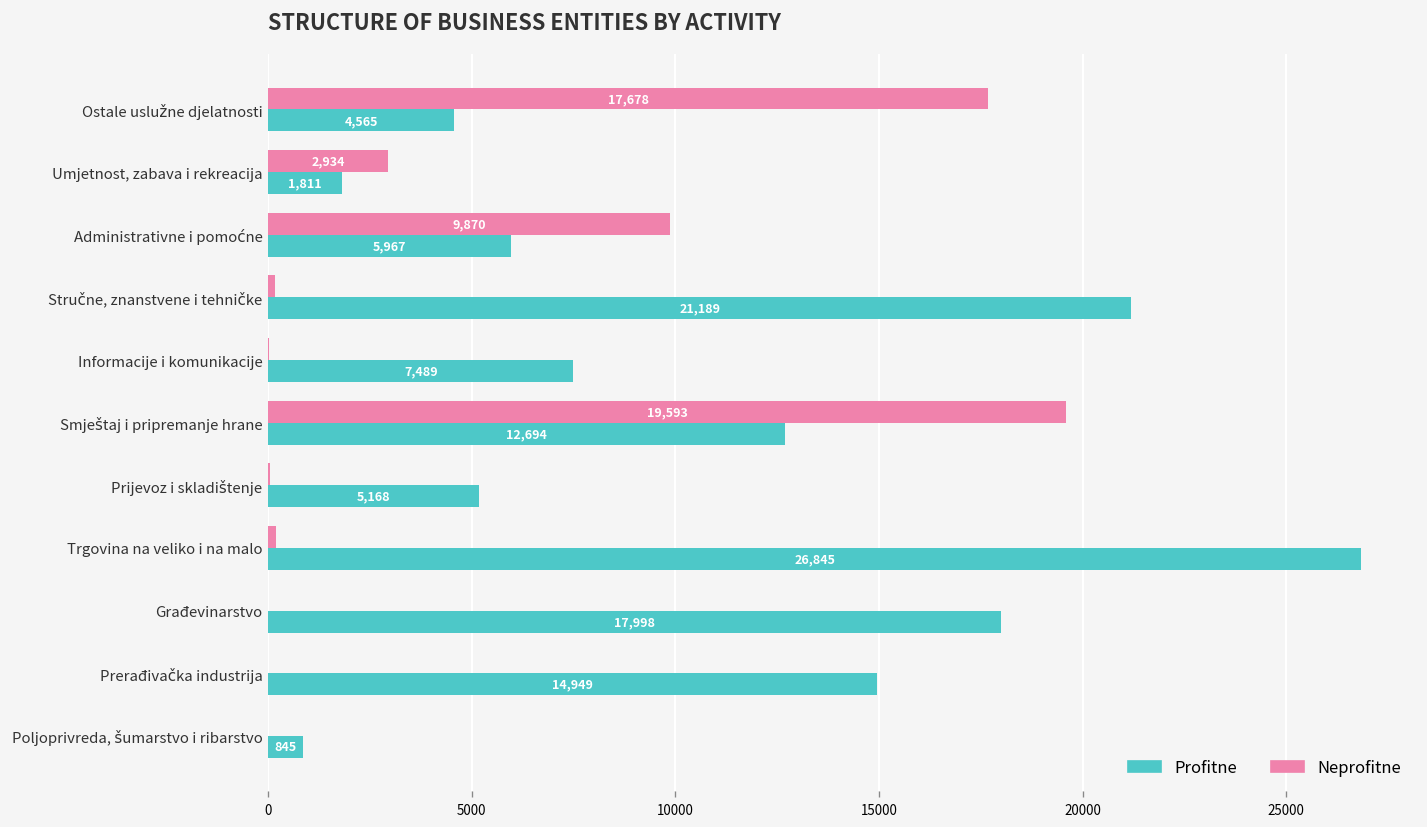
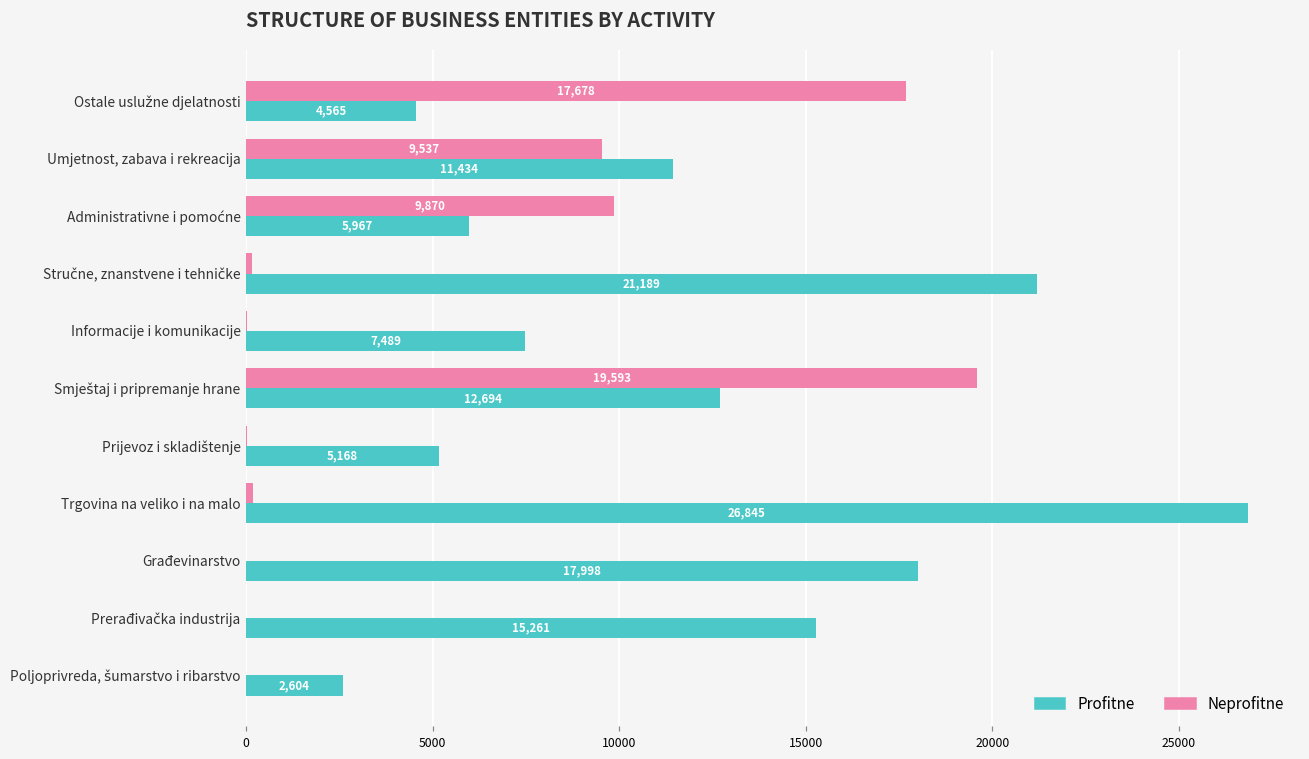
  {
    "Profitne": {
      "Ostale uslužne djelatnosti": "4,565",
-     "Umjetnost, zabava i rekreacija": "1,811",
+     "Umjetnost, zabava i rekreacija": "11,434",
      "Administrativne i pomoćne": "5,967",
      "Stručne, znanstvene i tehničke": "21,189",
      "Informacije i komunikacije": "7,489",
      "Smještaj i pripremanje hrane": "12,694",
      "Prijevoz i skladištenje": "5,168",
      "Trgovina na veliko i na malo": "26,845",
      "Građevinarstvo": "17,998",
-     "Prerađivačka industrija": "14,949",
-     "Poljoprivreda, šumarstvo i ribarstvo": "845"
+     "Prerađivačka industrija": "15,261",
+     "Poljoprivreda, šumarstvo i ribarstvo": "2,604"
    },
    "Neprofitne": {
      "Ostale uslužne djelatnosti": "17,678",
-     "Umjetnost, zabava i rekreacija": "2,934",
+     "Umjetnost, zabava i rekreacija": "9,537",
      "Administrativne i pomoćne": "9,870",
      "Smještaj i pripremanje hrane": "19,593"
    }
  }
